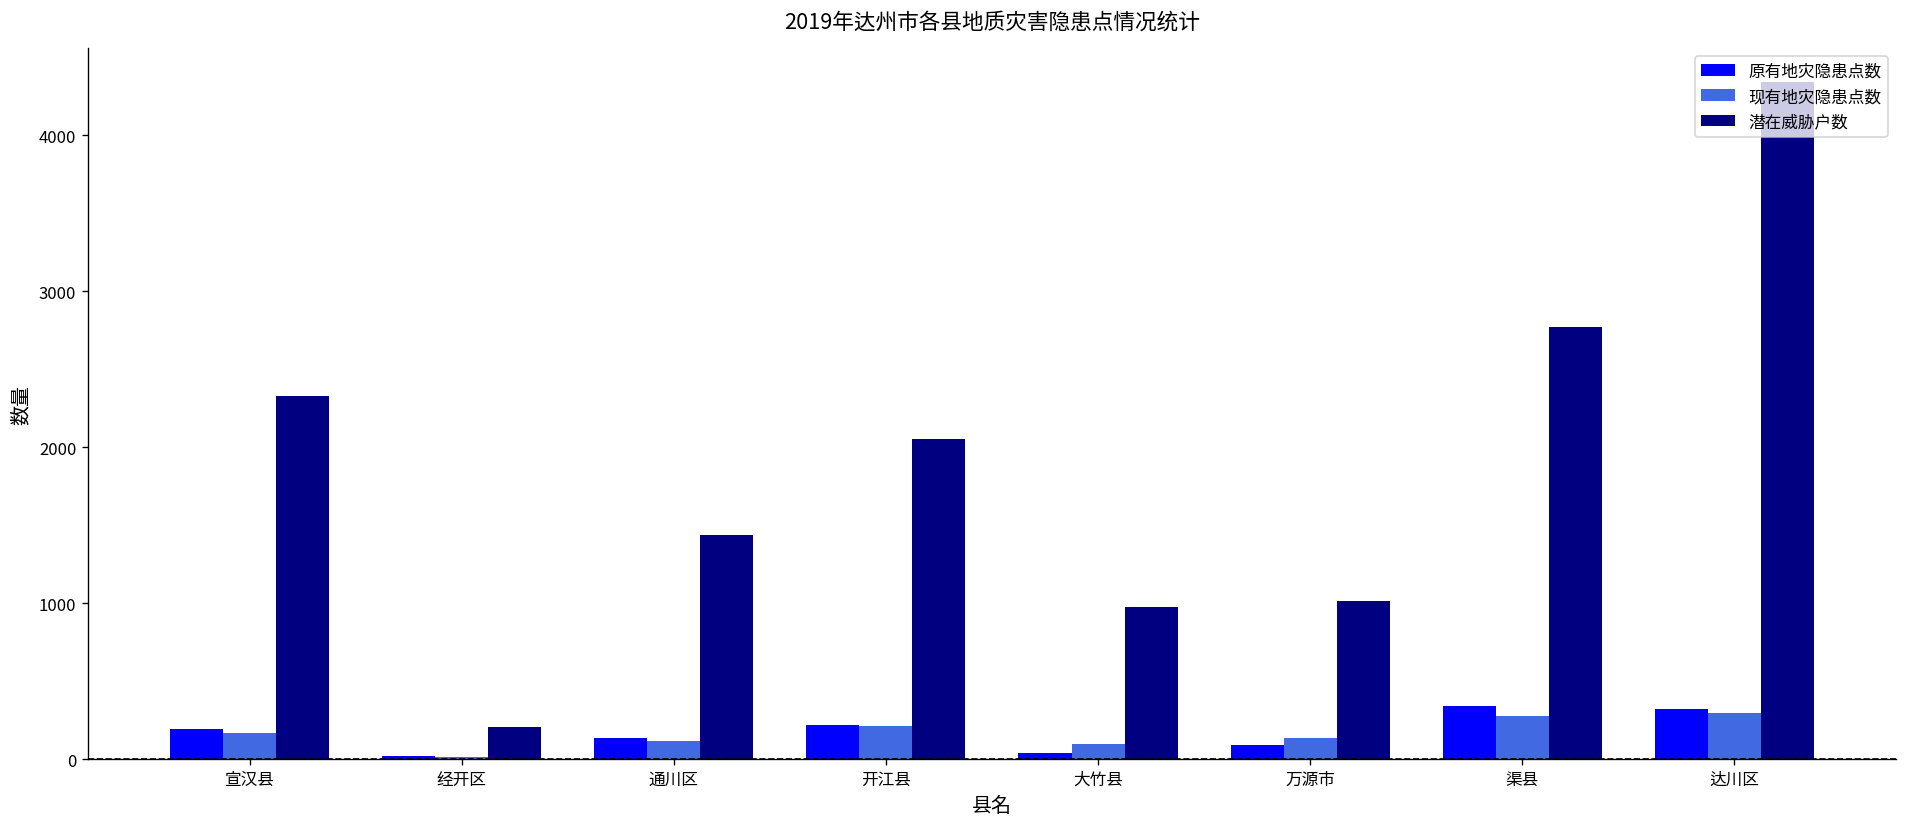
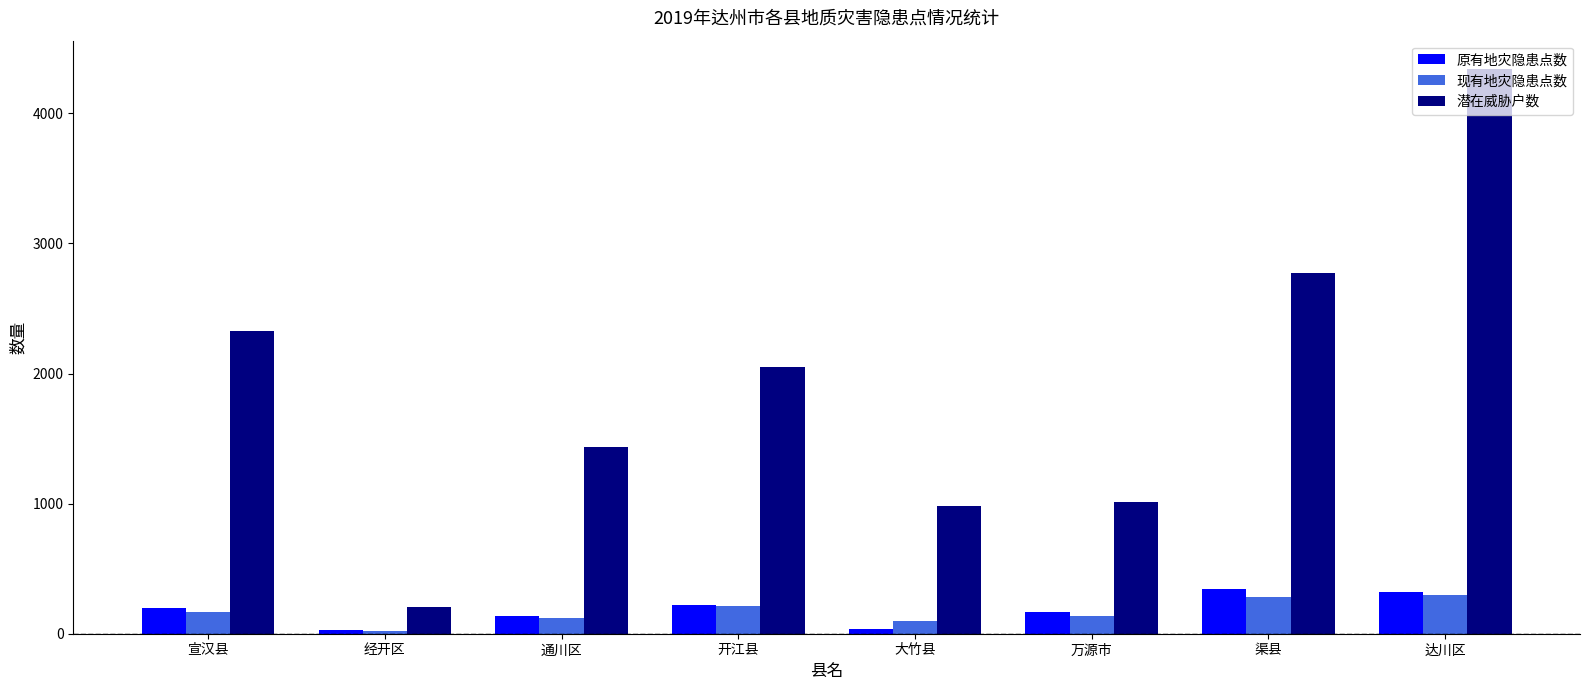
  {
    "原有地灾隐患点数": {
      "宣汉县": 190,
      "经开区": 30,
      "通川区": 140,
      "开江县": 220,
      "大竹县": 40,
-     "万源市": 90,
+     "万源市": 160,
      "渠县": 340,
      "达川区": 320
    },
    "现有地灾隐患点数": {
      "宣汉县": 170,
      "通川区": 120,
      "开江县": 210,
      "大竹县": 100,
      "万源市": 140,
      "渠县": 280,
      "达川区": 300
    },
    "潜在威胁户数": {
      "宣汉县": 2330,
      "经开区": 210,
      "通川区": 1440,
      "开江县": 2050,
      "大竹县": 980,
      "万源市": 1020,
      "渠县": 2770
    }
  }
